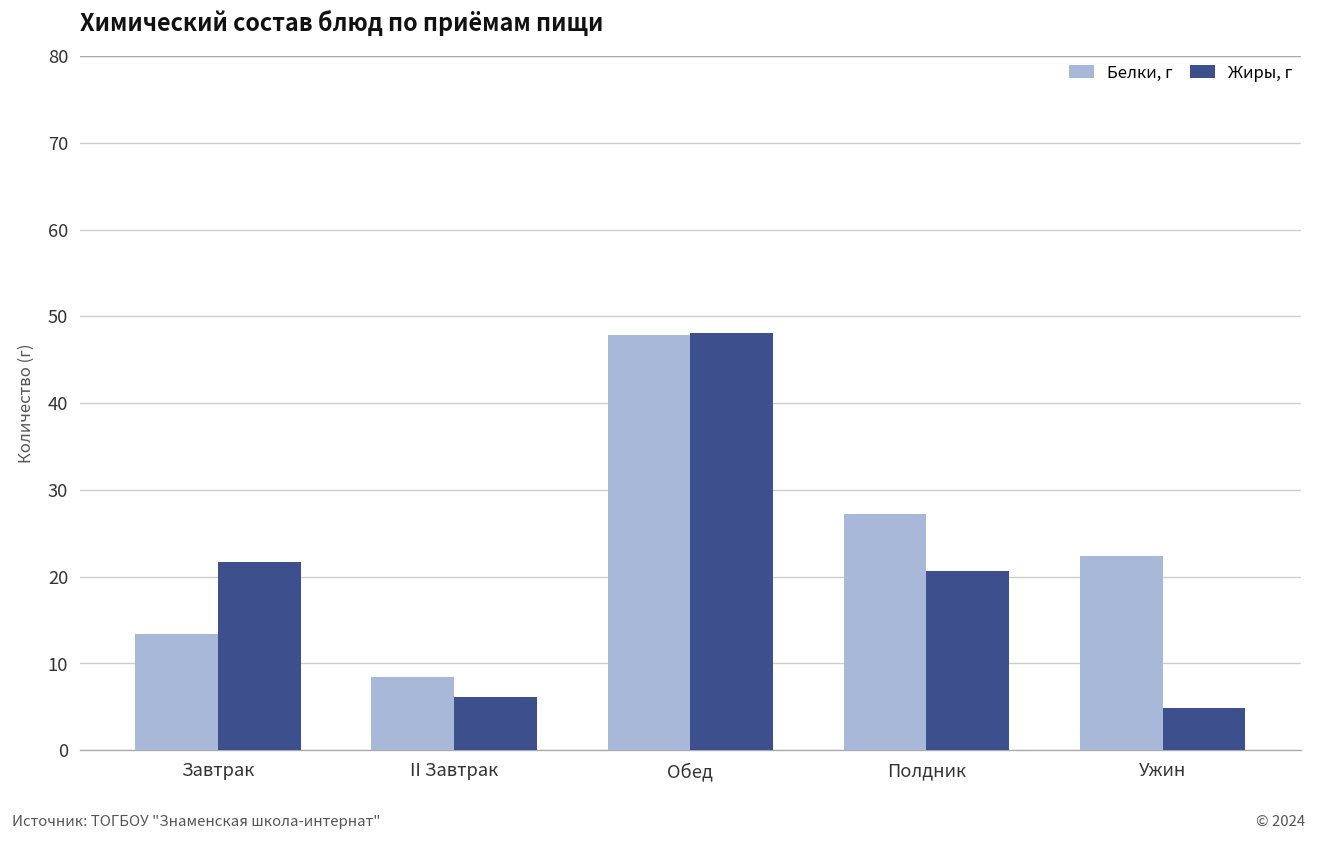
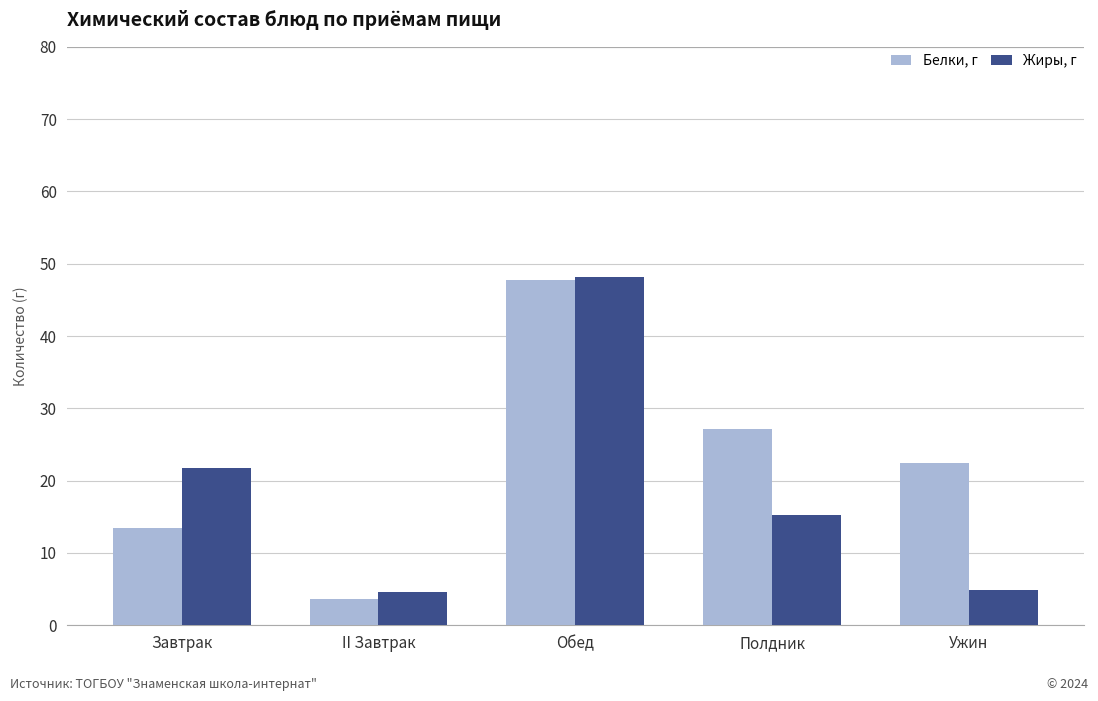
  {
    "Белки, г": {
      "Завтрак": 13,
-     "II Завтрак": 8,
+     "II Завтрак": 4,
      "Обед": 48,
      "Полдник": 27,
      "Ужин": 22
    },
    "Жиры, г": {
      "Завтрак": 22,
-     "II Завтрак": 6,
+     "II Завтрак": 5,
      "Обед": 48,
-     "Полдник": 21,
+     "Полдник": 15,
      "Ужин": 5
    }
  }
